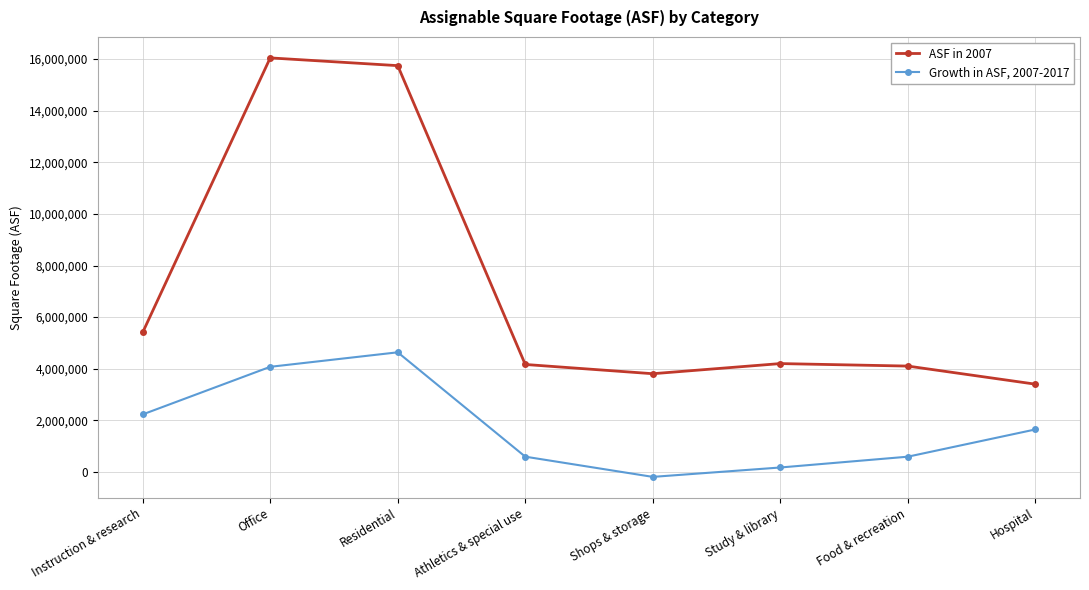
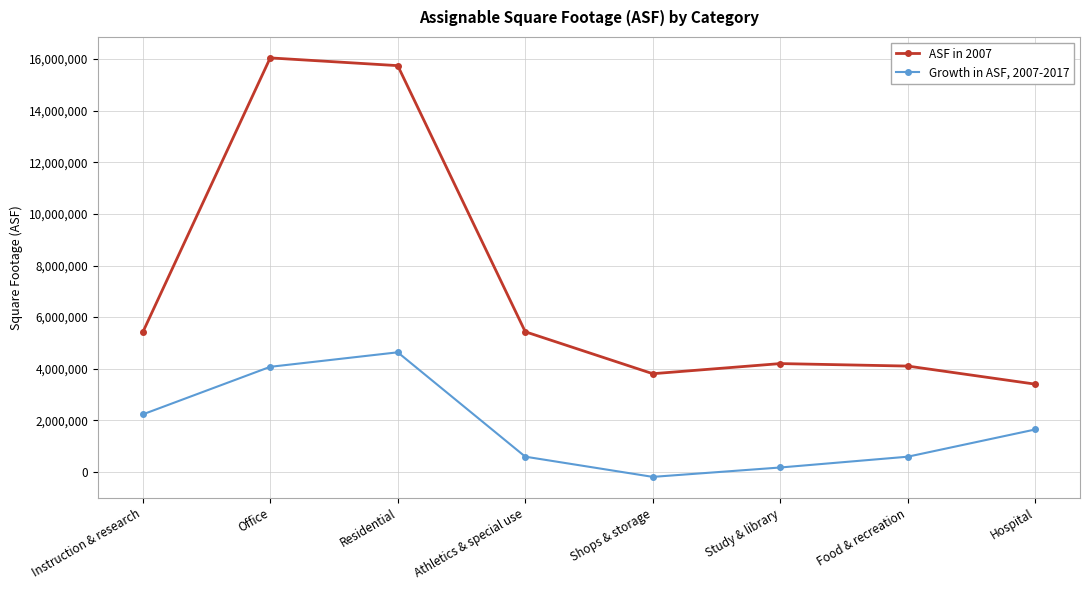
  {
    "ASF in 2007": {
      "Instruction & research": "5,400,000",
      "Office": "16,000,000",
      "Residential": "15,700,000",
-     "Athletics & special use": "4,200,000",
+     "Athletics & special use": "5,400,000",
      "Shops & storage": "3,800,000",
      "Study & library": "4,200,000",
      "Food & recreation": "4,100,000",
      "Hospital": "3,400,000"
    },
    "Growth in ASF, 2007-2017": {
      "Instruction & research": "2,200,000",
      "Office": "4,100,000",
      "Residential": "4,600,000",
      "Athletics & special use": "600,000",
      "Shops & storage": "-200,000",
      "Study & library": "200,000",
      "Food & recreation": "600,000",
      "Hospital": "1,600,000"
    }
  }
